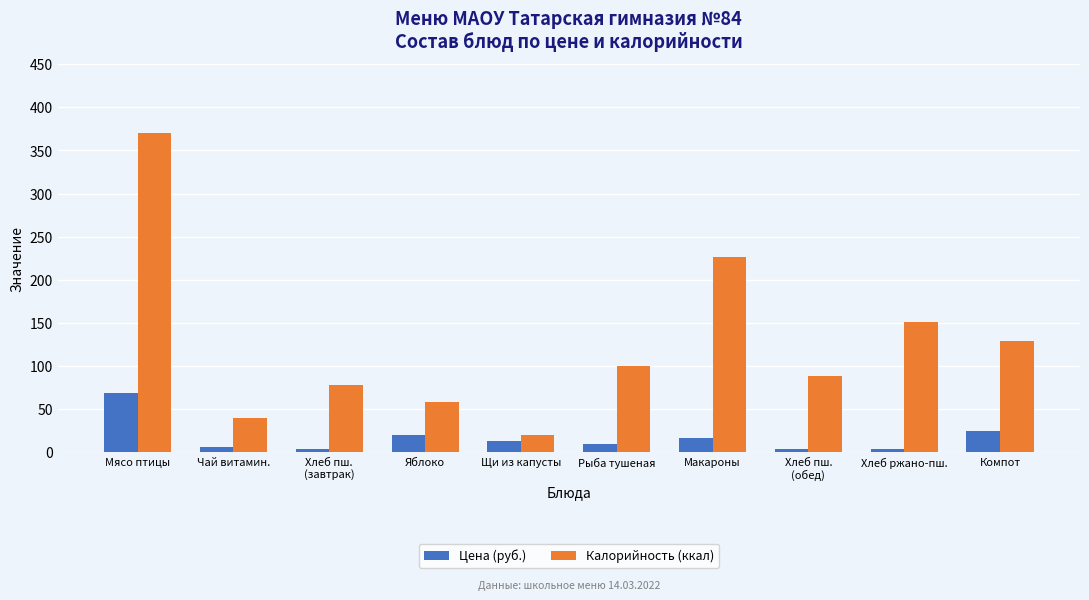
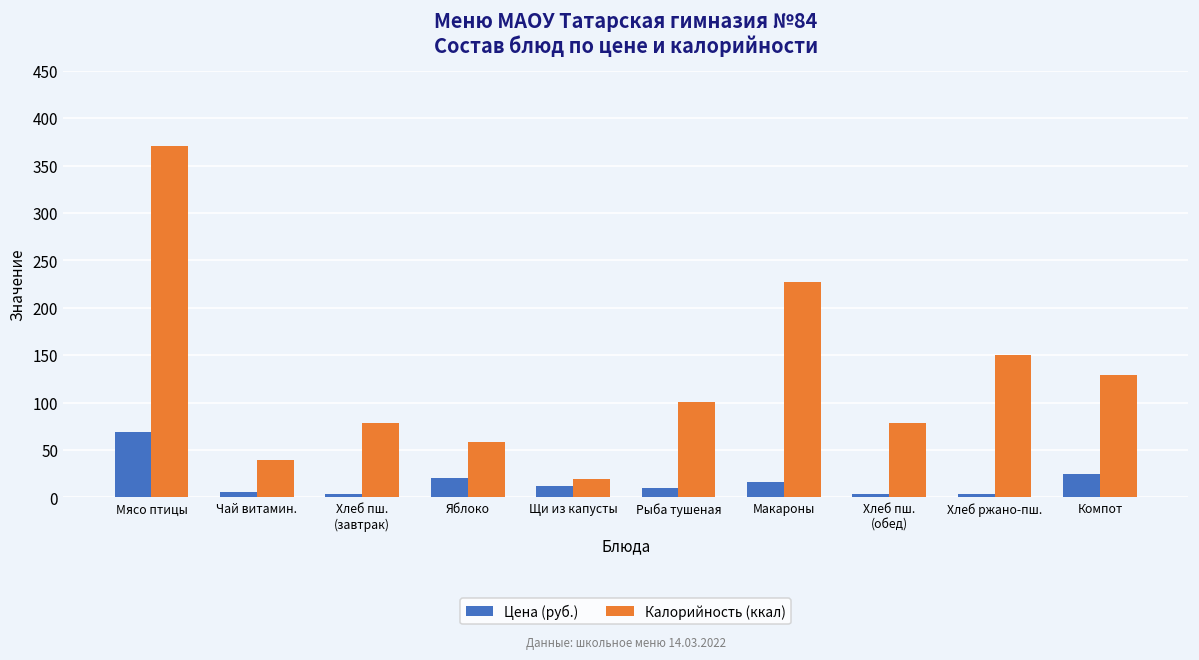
  {
    "Цена (руб.)": {
      "Мясо птицы": 70,
      "Чай витамин.": 10,
      "Хлеб пш. (завтрак)": 0,
      "Яблоко": 20,
      "Щи из капусты": 10,
      "Рыба тушеная": 10,
      "Макароны": 20,
      "Хлеб пш. (обед)": 0,
      "Хлеб ржано-пш.": 0,
      "Компот": 20
    },
    "Калорийность (ккал)": {
      "Мясо птицы": 370,
      "Чай витамин.": 40,
      "Хлеб пш. (завтрак)": 80,
      "Яблоко": 60,
      "Щи из капусты": 20,
      "Рыба тушеная": 100,
      "Макароны": 230,
-     "Хлеб пш. (обед)": 90,
+     "Хлеб пш. (обед)": 80,
      "Хлеб ржано-пш.": 150,
      "Компот": 130
    }
  }
